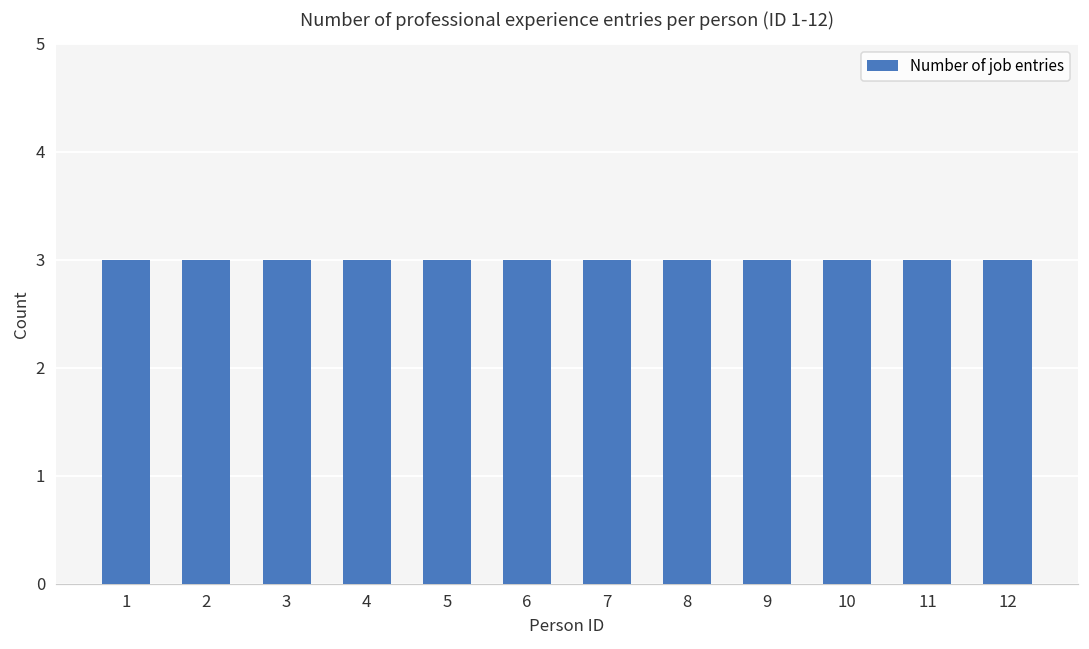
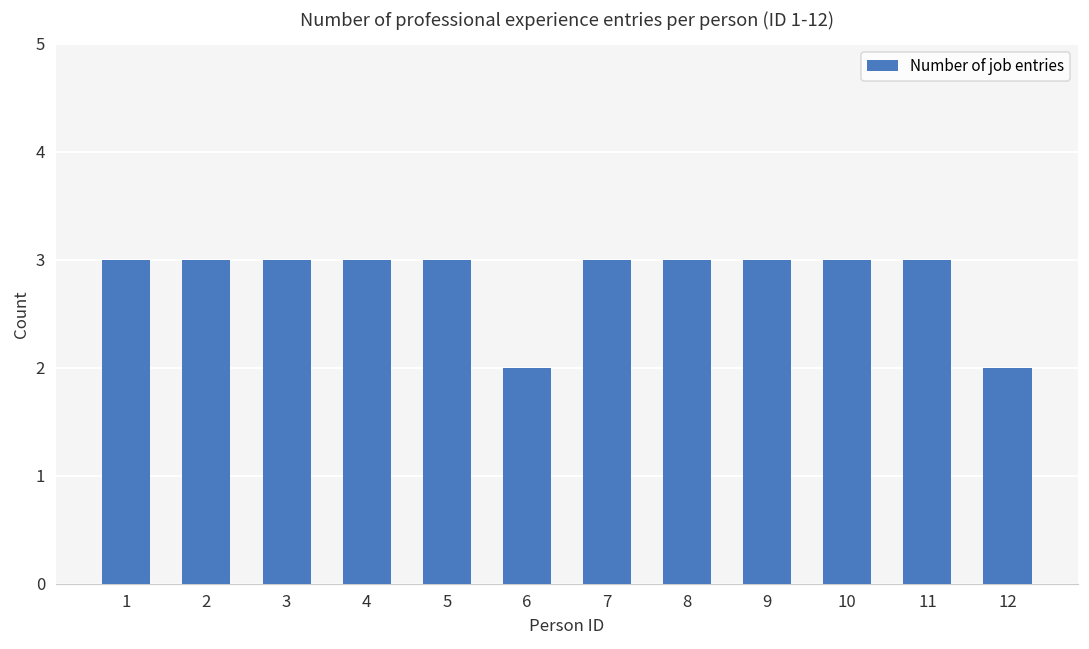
  {
    "1": 3,
    "2": 3,
    "3": 3,
    "4": 3,
    "5": 3,
-   "6": 3,
+   "6": 2,
    "7": 3,
    "8": 3,
    "9": 3,
    "10": 3,
    "11": 3,
-   "12": 3
+   "12": 2
  }
